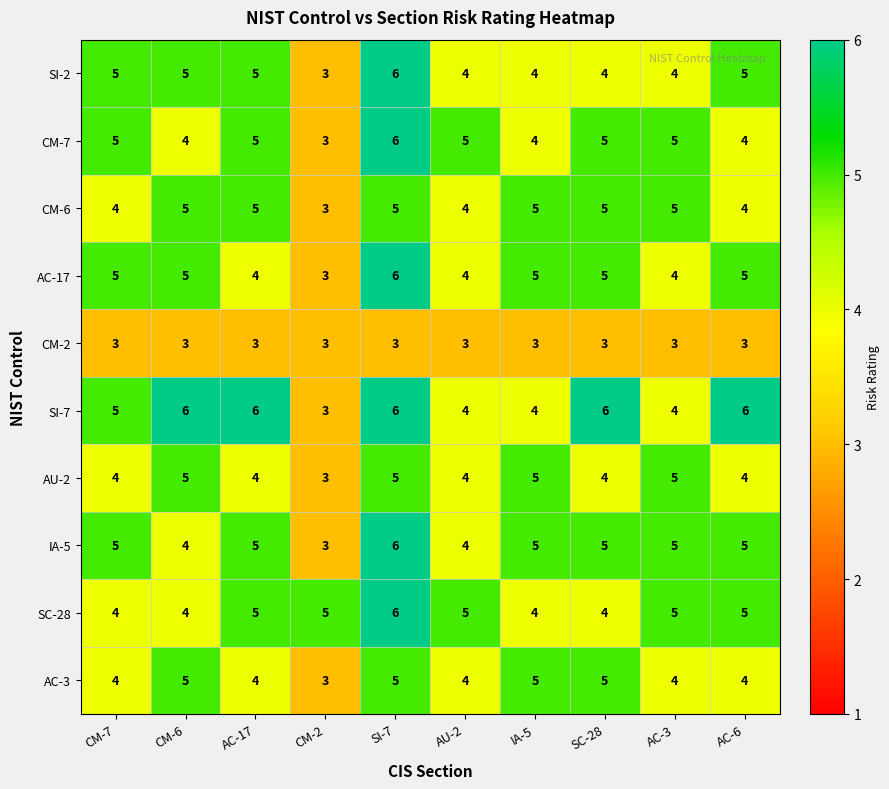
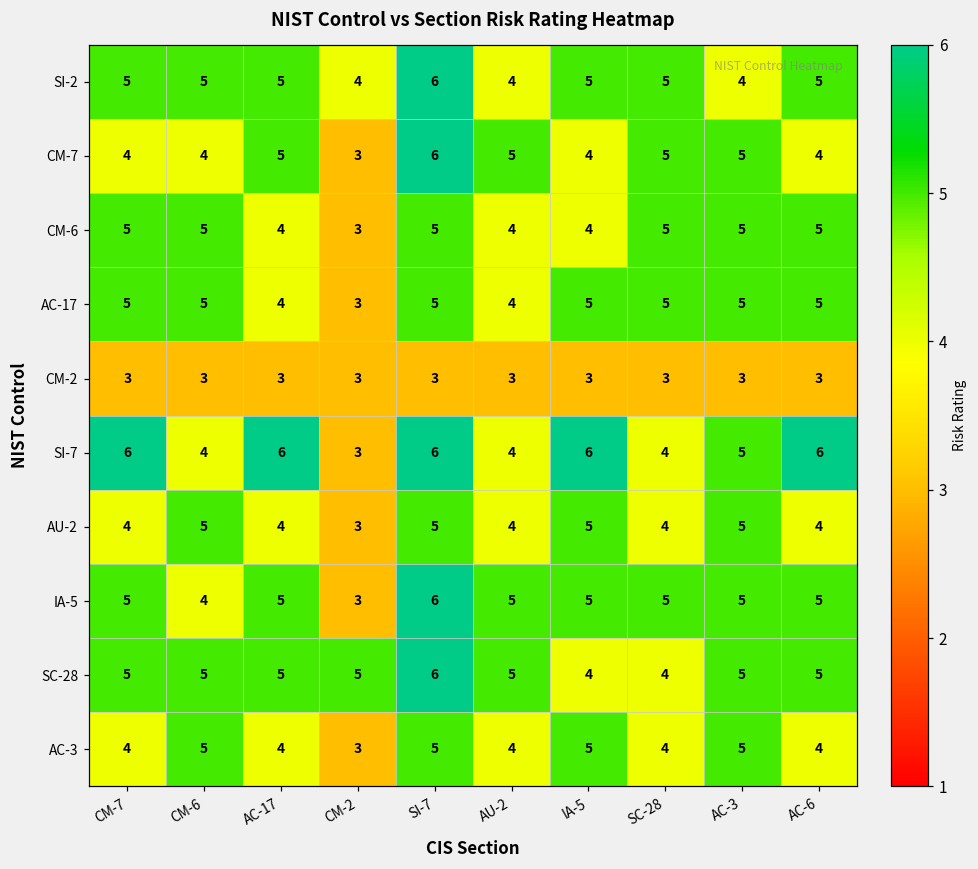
  {
    "SI-2": {
      "CM-7": 5,
      "CM-6": 5,
      "AC-17": 5,
-     "CM-2": 3,
+     "CM-2": 4,
      "SI-7": 6,
      "AU-2": 4,
-     "IA-5": 4,
-     "SC-28": 4,
+     "IA-5": 5,
+     "SC-28": 5,
      "AC-6": 5
    },
    "CM-7": {
-     "CM-7": 5,
+     "CM-7": 4,
      "CM-6": 4,
      "AC-17": 5,
      "CM-2": 3,
      "SI-7": 6,
      "AU-2": 5,
      "IA-5": 4,
      "SC-28": 5,
      "AC-3": 5,
      "AC-6": 4
    },
    "CM-6": {
-     "CM-7": 4,
+     "CM-7": 5,
      "CM-6": 5,
-     "AC-17": 5,
+     "AC-17": 4,
      "CM-2": 3,
      "SI-7": 5,
      "AU-2": 4,
-     "IA-5": 5,
+     "IA-5": 4,
      "SC-28": 5,
      "AC-3": 5,
-     "AC-6": 4
+     "AC-6": 5
    },
    "AC-17": {
      "CM-7": 5,
      "CM-6": 5,
      "AC-17": 4,
      "CM-2": 3,
-     "SI-7": 6,
+     "SI-7": 5,
      "AU-2": 4,
      "IA-5": 5,
      "SC-28": 5,
-     "AC-3": 4,
+     "AC-3": 5,
      "AC-6": 5
    },
    "CM-2": {
      "CM-7": 3,
      "CM-6": 3,
      "AC-17": 3,
      "CM-2": 3,
      "SI-7": 3,
      "AU-2": 3,
      "IA-5": 3,
      "SC-28": 3,
      "AC-3": 3,
      "AC-6": 3
    },
    "SI-7": {
-     "CM-7": 5,
-     "CM-6": 6,
+     "CM-7": 6,
+     "CM-6": 4,
      "AC-17": 6,
      "CM-2": 3,
      "SI-7": 6,
      "AU-2": 4,
-     "IA-5": 4,
-     "SC-28": 6,
-     "AC-3": 4,
+     "IA-5": 6,
+     "SC-28": 4,
+     "AC-3": 5,
      "AC-6": 6
    },
    "AU-2": {
      "CM-7": 4,
      "CM-6": 5,
      "AC-17": 4,
      "CM-2": 3,
      "SI-7": 5,
      "AU-2": 4,
      "IA-5": 5,
      "SC-28": 4,
      "AC-3": 5,
      "AC-6": 4
    },
    "IA-5": {
      "CM-7": 5,
      "CM-6": 4,
      "AC-17": 5,
      "CM-2": 3,
      "SI-7": 6,
-     "AU-2": 4,
+     "AU-2": 5,
      "IA-5": 5,
      "SC-28": 5,
      "AC-3": 5,
      "AC-6": 5
    },
    "SC-28": {
-     "CM-7": 4,
-     "CM-6": 4,
+     "CM-7": 5,
+     "CM-6": 5,
      "AC-17": 5,
      "CM-2": 5,
      "SI-7": 6,
      "AU-2": 5,
      "IA-5": 4,
      "SC-28": 4,
      "AC-3": 5,
      "AC-6": 5
    },
    "AC-3": {
      "CM-7": 4,
      "CM-6": 5,
      "AC-17": 4,
      "CM-2": 3,
      "SI-7": 5,
      "AU-2": 4,
      "IA-5": 5,
-     "SC-28": 5,
-     "AC-3": 4,
+     "SC-28": 4,
+     "AC-3": 5,
      "AC-6": 4
    }
  }
